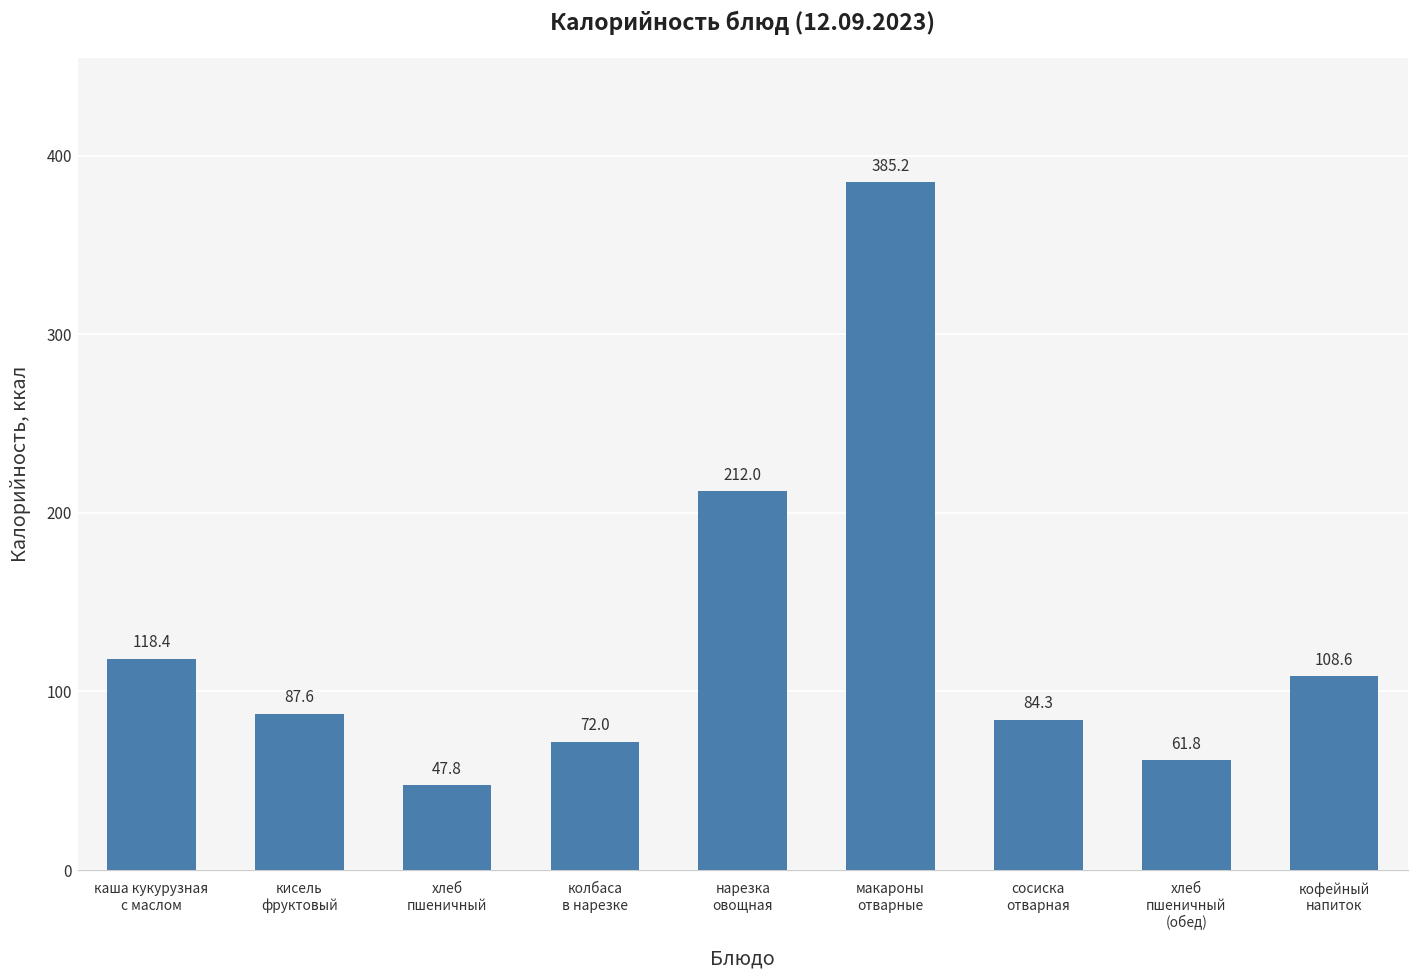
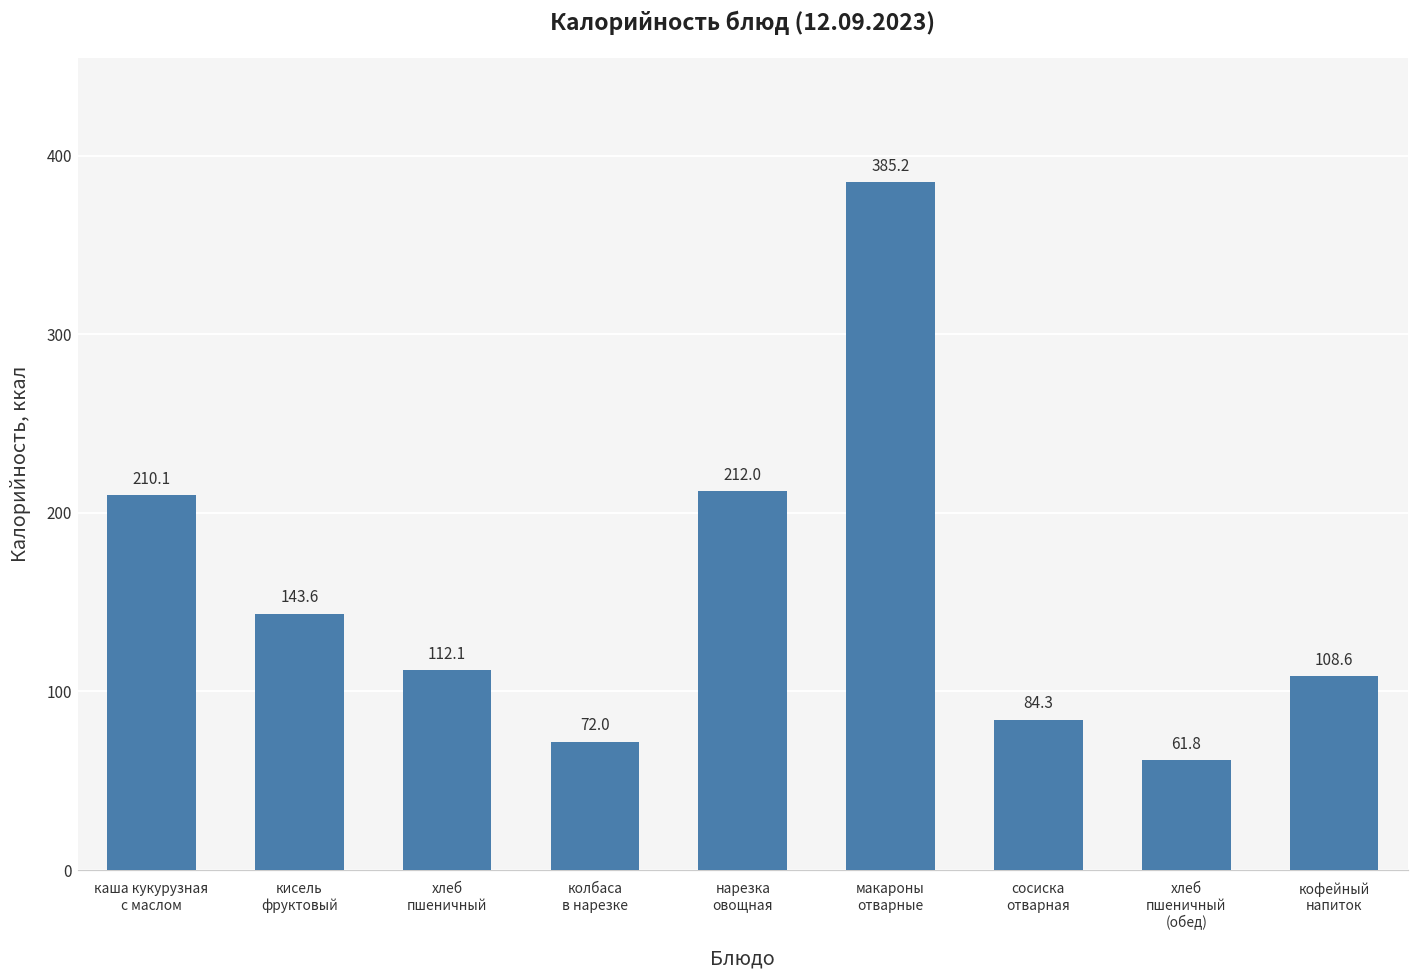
  {
-   "каша кукурузная с маслом": 118.4,
-   "кисель фруктовый": 87.6,
-   "хлеб пшеничный": 47.8,
+   "каша кукурузная с маслом": 210.1,
+   "кисель фруктовый": 143.6,
+   "хлеб пшеничный": 112.1,
    "колбаса в нарезке": 72.0,
    "нарезка овощная": 212.0,
    "макароны отварные": 385.2,
    "сосиска отварная": 84.3,
    "хлеб пшеничный (обед)": 61.8,
    "кофейный напиток": 108.6
  }
